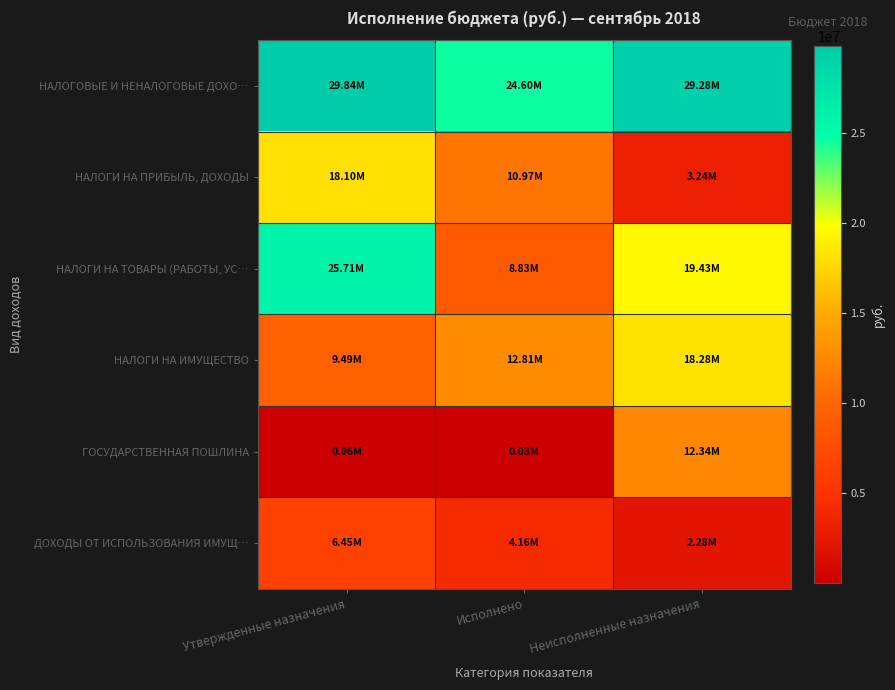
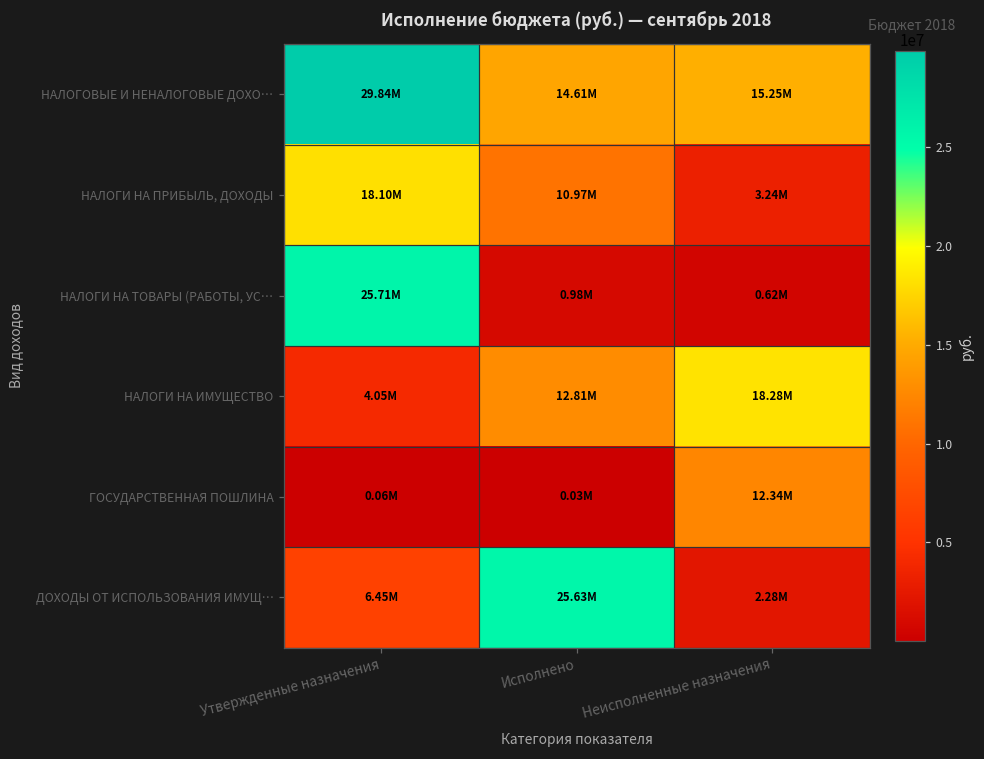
  {
    "НАЛОГОВЫЕ И НЕНАЛОГОВЫЕ ДОХО…": {
      "Утвержденные назначения": "29.84M",
-     "Исполнено": "24.60M",
-     "Неисполненные назначения": "29.28M"
+     "Исполнено": "14.61M",
+     "Неисполненные назначения": "15.25M"
    },
    "НАЛОГИ НА ПРИБЫЛЬ, ДОХОДЫ": {
      "Утвержденные назначения": "18.10M",
      "Исполнено": "10.97M",
      "Неисполненные назначения": "3.24M"
    },
    "НАЛОГИ НА ТОВАРЫ (РАБОТЫ, УС…": {
      "Утвержденные назначения": "25.71M",
-     "Исполнено": "8.83M",
-     "Неисполненные назначения": "19.43M"
+     "Исполнено": "0.98M",
+     "Неисполненные назначения": "0.62M"
    },
    "НАЛОГИ НА ИМУЩЕСТВО": {
-     "Утвержденные назначения": "9.49M",
+     "Утвержденные назначения": "4.05M",
      "Исполнено": "12.81M",
      "Неисполненные назначения": "18.28M"
    },
    "ГОСУДАРСТВЕННАЯ ПОШЛИНА": {
      "Утвержденные назначения": "0.06M",
      "Исполнено": "0.03M",
      "Неисполненные назначения": "12.34M"
    },
    "ДОХОДЫ ОТ ИСПОЛЬЗОВАНИЯ ИМУЩ…": {
      "Утвержденные назначения": "6.45M",
-     "Исполнено": "4.16M",
+     "Исполнено": "25.63M",
      "Неисполненные назначения": "2.28M"
    }
  }
